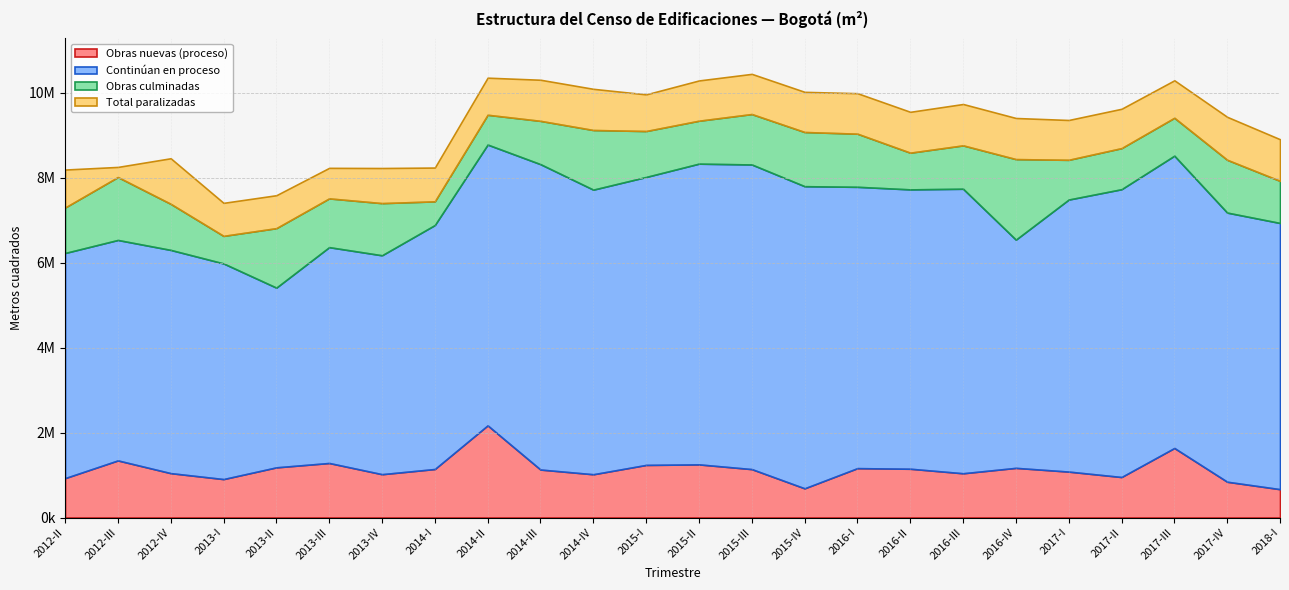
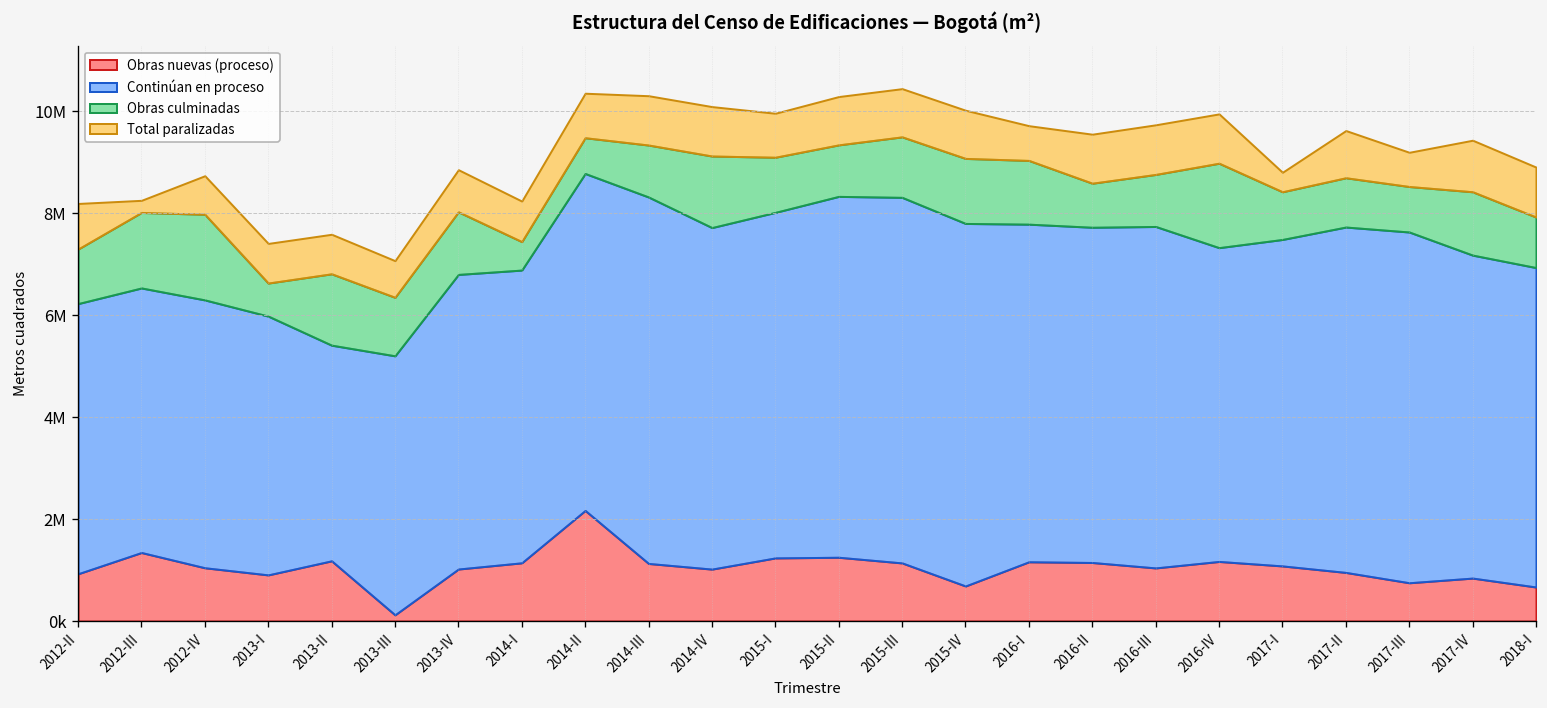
  {
    "Obras nuevas (proceso)": {
      "2012-II": 900000,
      "2012-III": 1300000,
      "2012-IV": 1000000,
      "2013-I": 900000,
      "2013-II": 1200000,
-     "2013-III": 1300000,
+     "2013-III": 100000,
      "2013-IV": 1000000,
      "2014-I": 1100000,
      "2014-II": 2200000,
      "2014-III": 1100000,
      "2014-IV": 1000000,
      "2015-I": 1200000,
      "2015-II": 1200000,
      "2015-III": 1100000,
      "2015-IV": 700000,
      "2016-I": 1200000,
      "2016-II": 1100000,
      "2016-III": 1000000,
      "2016-IV": 1200000,
      "2017-I": 1100000,
      "2017-II": 1000000,
-     "2017-III": 1600000,
+     "2017-III": 800000,
      "2017-IV": 800000,
      "2018-I": 700000
    },
    "Continúan en proceso": {
      "2012-II": 5300000,
      "2012-III": 5200000,
      "2012-IV": 5300000,
      "2013-I": 5100000,
      "2013-II": 4200000,
      "2013-III": 5100000,
-     "2013-IV": 5200000,
+     "2013-IV": 5800000,
      "2014-I": 5700000,
      "2014-II": 6600000,
      "2014-III": 7200000,
      "2014-IV": 6700000,
      "2015-I": 6800000,
      "2015-II": 7100000,
      "2015-III": 7200000,
      "2015-IV": 7100000,
      "2016-I": 6600000,
      "2016-II": 6600000,
      "2016-III": 6700000,
-     "2016-IV": 5400000,
+     "2016-IV": 6200000,
      "2017-I": 6400000,
      "2017-II": 6800000,
      "2017-III": 6900000,
      "2017-IV": 6300000,
      "2018-I": 6300000
    },
    "Obras culminadas": {
      "2012-II": 1100000,
      "2012-III": 1500000,
-     "2012-IV": 1100000,
+     "2012-IV": 1700000,
      "2013-I": 600000,
      "2013-II": 1400000,
      "2013-III": 1100000,
      "2013-IV": 1200000,
      "2014-I": 600000,
      "2014-II": 700000,
      "2014-III": 1000000,
      "2014-IV": 1400000,
      "2015-I": 1100000,
      "2015-II": 1000000,
      "2015-III": 1200000,
      "2015-IV": 1300000,
      "2016-I": 1200000,
      "2016-II": 900000,
      "2016-III": 1000000,
-     "2016-IV": 1900000,
+     "2016-IV": 1700000,
      "2017-I": 900000,
      "2017-II": 1000000,
      "2017-III": 900000,
      "2017-IV": 1200000,
      "2018-I": 1000000
    },
    "Total paralizadas": {
      "2012-II": 900000,
      "2012-III": 200000,
-     "2012-IV": 1100000,
+     "2012-IV": 800000,
      "2013-I": 800000,
      "2013-II": 800000,
      "2013-III": 700000,
      "2013-IV": 800000,
      "2014-I": 800000,
      "2014-II": 900000,
      "2014-III": 1000000,
      "2014-IV": 1000000,
      "2015-I": 900000,
      "2015-II": 900000,
      "2015-III": 900000,
      "2015-IV": 900000,
-     "2016-I": 1000000,
+     "2016-I": 700000,
      "2016-II": 1000000,
      "2016-III": 1000000,
      "2016-IV": 1000000,
-     "2017-I": 900000,
+     "2017-I": 400000,
      "2017-II": 900000,
-     "2017-III": 900000,
+     "2017-III": 700000,
      "2017-IV": 1000000,
      "2018-I": 1000000
    }
  }
